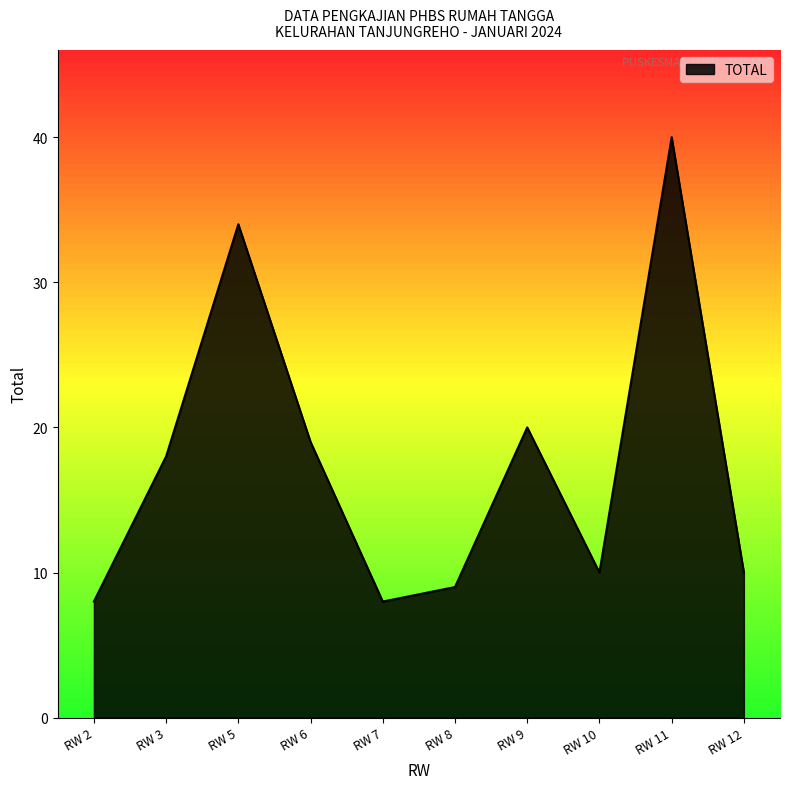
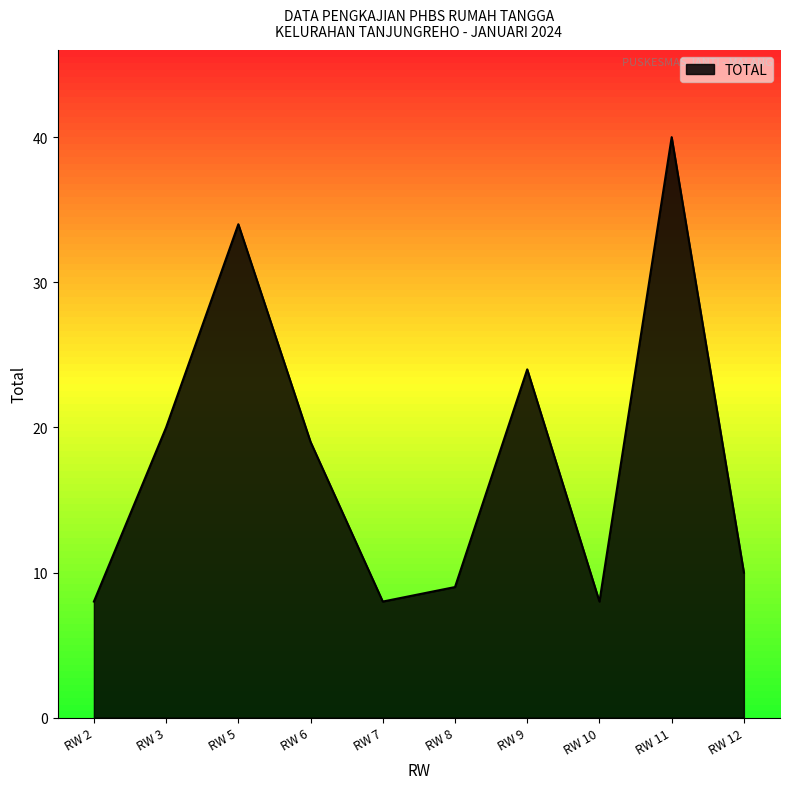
  {
    "RW 2": 8,
-   "RW 3": 18,
+   "RW 3": 20,
    "RW 5": 34,
    "RW 6": 19,
    "RW 7": 8,
    "RW 8": 9,
-   "RW 9": 20,
-   "RW 10": 10,
+   "RW 9": 24,
+   "RW 10": 8,
    "RW 11": 40,
    "RW 12": 10
  }
